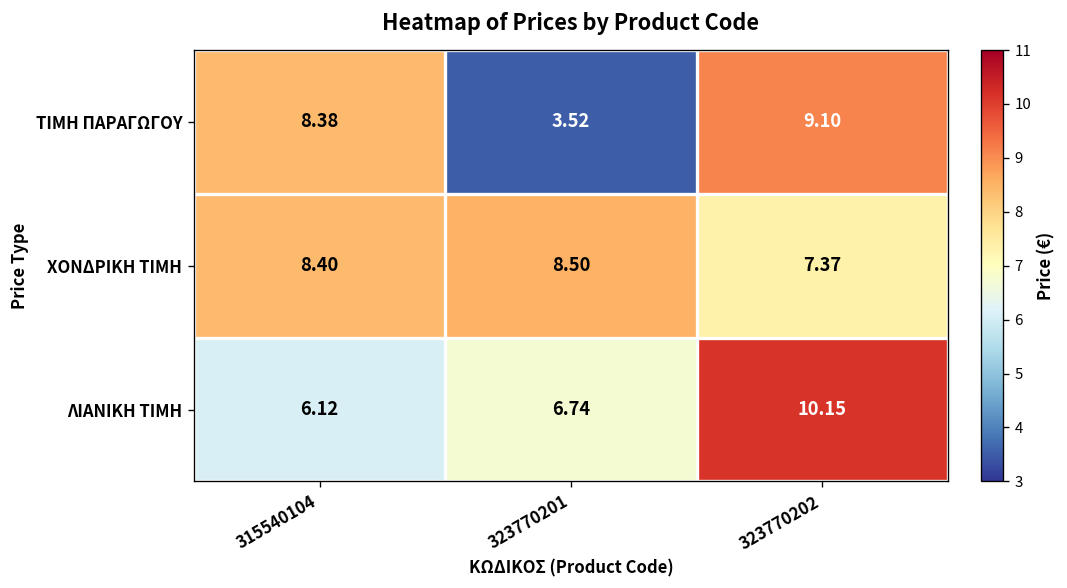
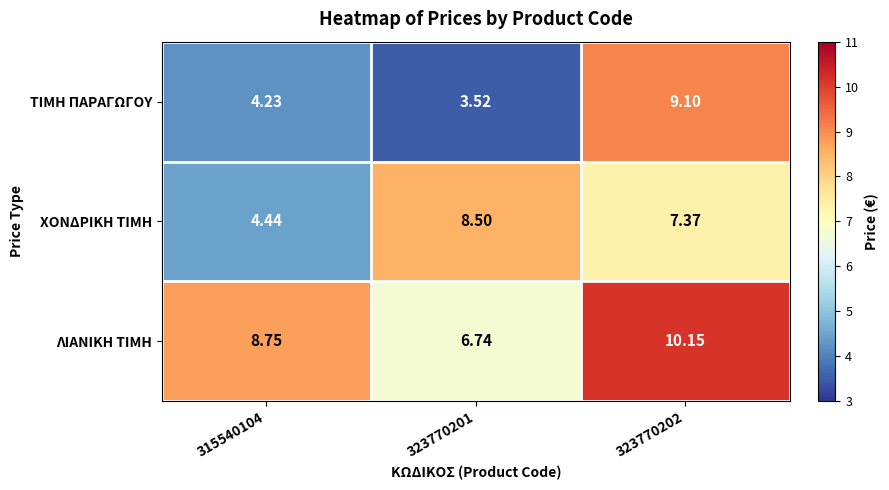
  {
    "ΤΙΜΗ ΠΑΡΑΓΩΓΟΥ": {
-     "315540104": 8.38,
+     "315540104": 4.23,
      "323770201": 3.52,
      "323770202": 9.10
    },
    "ΧΟΝΔΡΙΚΗ ΤΙΜΗ": {
-     "315540104": 8.40,
+     "315540104": 4.44,
      "323770201": 8.50,
      "323770202": 7.37
    },
    "ΛΙΑΝΙΚΗ ΤΙΜΗ": {
-     "315540104": 6.12,
+     "315540104": 8.75,
      "323770201": 6.74,
      "323770202": 10.15
    }
  }
